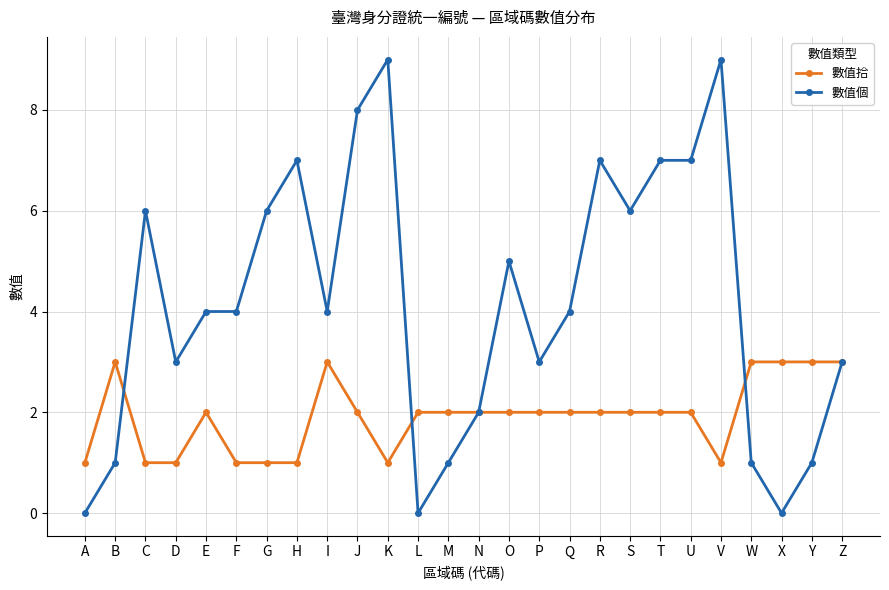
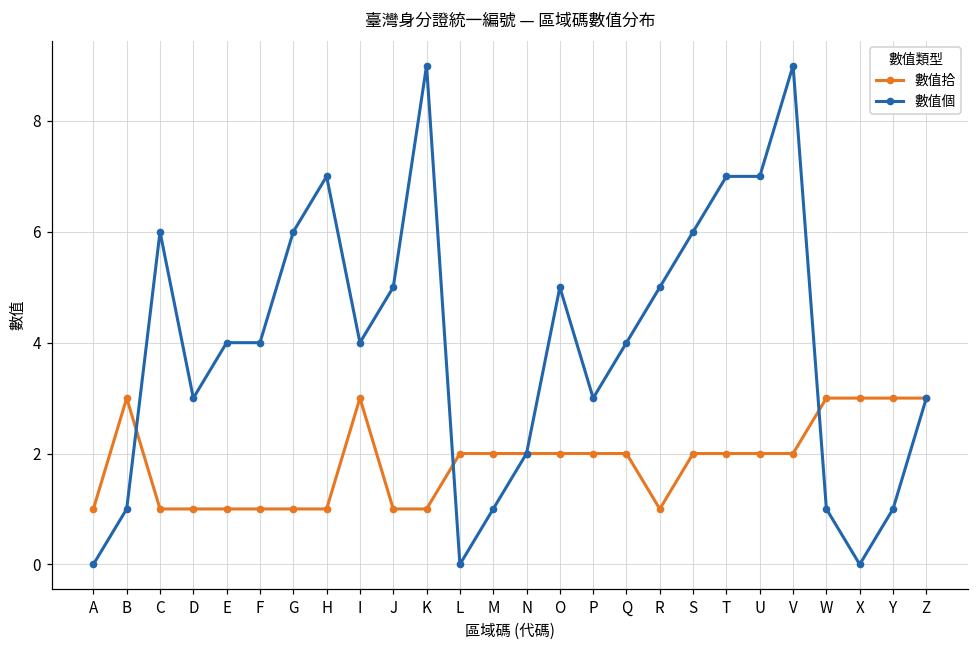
  {
    "數值拾": {
      "A": 1,
      "B": 3,
      "C": 1,
      "D": 1,
-     "E": 2,
+     "E": 1,
      "F": 1,
      "G": 1,
      "H": 1,
      "I": 3,
-     "J": 2,
+     "J": 1,
      "K": 1,
      "L": 2,
      "M": 2,
      "O": 2,
      "P": 2,
      "Q": 2,
-     "R": 2,
+     "R": 1,
      "S": 2,
      "T": 2,
      "U": 2,
-     "V": 1,
+     "V": 2,
      "W": 3,
      "X": 3,
      "Y": 3
    },
    "數值個": {
      "A": 0,
      "B": 1,
      "C": 6,
      "D": 3,
      "E": 4,
      "F": 4,
      "G": 6,
      "H": 7,
      "I": 4,
-     "J": 8,
+     "J": 5,
      "K": 9,
      "L": 0,
      "M": 1,
      "O": 5,
      "P": 3,
      "Q": 4,
-     "R": 7,
+     "R": 5,
      "S": 6,
      "T": 7,
      "U": 7,
      "V": 9,
      "W": 1,
      "X": 0,
      "Y": 1
    }
  }
